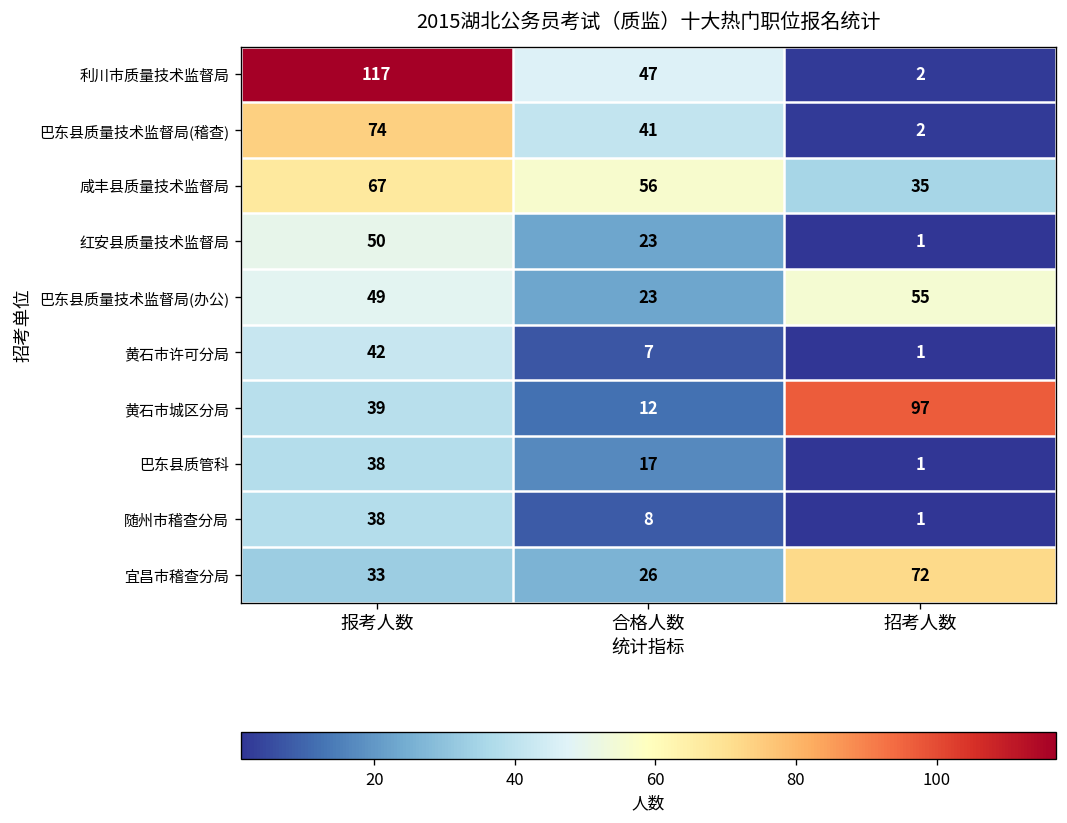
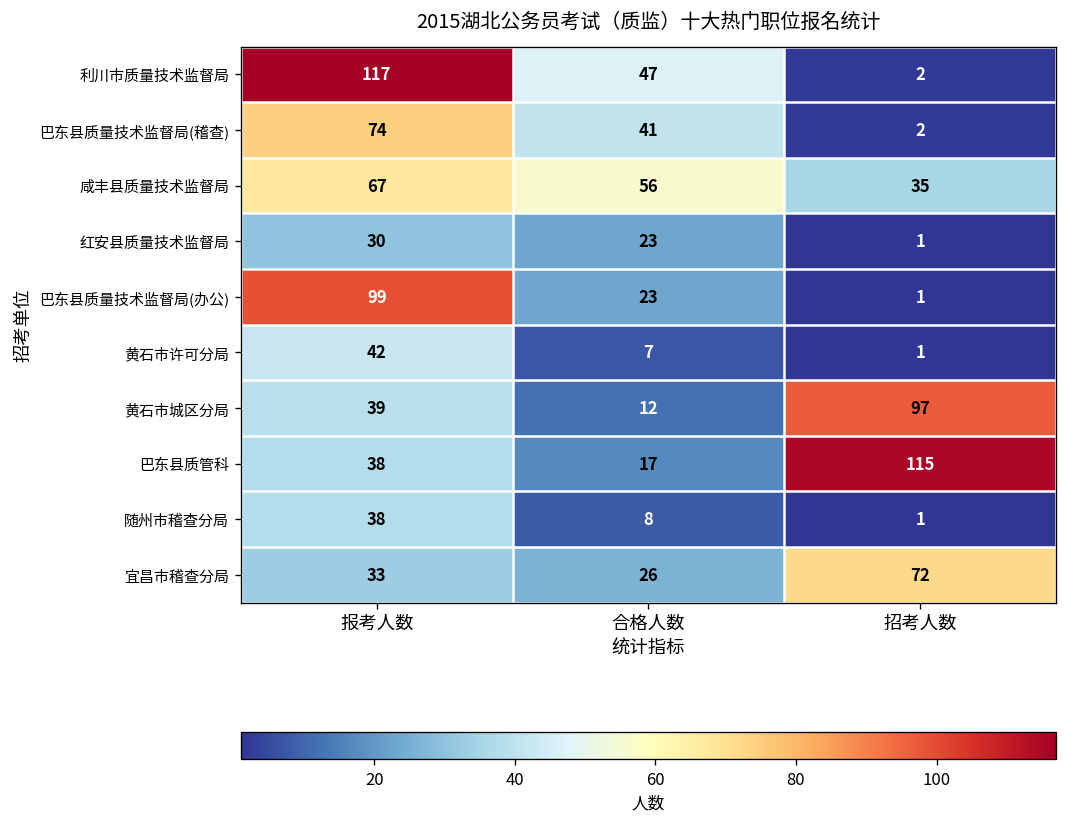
  {
    "利川市质量技术监督局": {
      "报考人数": 117,
      "合格人数": 47,
      "招考人数": 2
    },
    "巴东县质量技术监督局(稽查)": {
      "报考人数": 74,
      "合格人数": 41,
      "招考人数": 2
    },
    "咸丰县质量技术监督局": {
      "报考人数": 67,
      "合格人数": 56,
      "招考人数": 35
    },
    "红安县质量技术监督局": {
-     "报考人数": 50,
+     "报考人数": 30,
      "合格人数": 23,
      "招考人数": 1
    },
    "巴东县质量技术监督局(办公)": {
-     "报考人数": 49,
+     "报考人数": 99,
      "合格人数": 23,
-     "招考人数": 55
+     "招考人数": 1
    },
    "黄石市许可分局": {
      "报考人数": 42,
      "合格人数": 7,
      "招考人数": 1
    },
    "黄石市城区分局": {
      "报考人数": 39,
      "合格人数": 12,
      "招考人数": 97
    },
    "巴东县质管科": {
      "报考人数": 38,
      "合格人数": 17,
-     "招考人数": 1
+     "招考人数": 115
    },
    "随州市稽查分局": {
      "报考人数": 38,
      "合格人数": 8,
      "招考人数": 1
    },
    "宜昌市稽查分局": {
      "报考人数": 33,
      "合格人数": 26,
      "招考人数": 72
    }
  }
